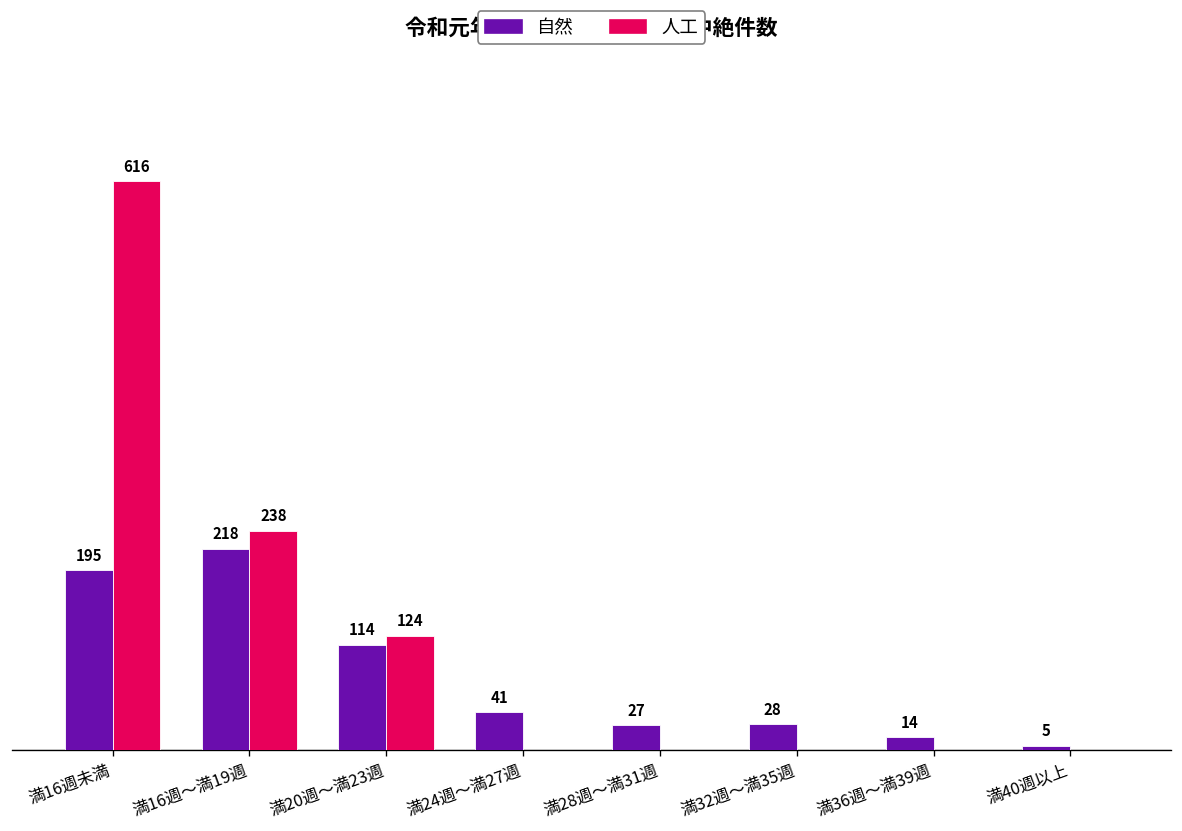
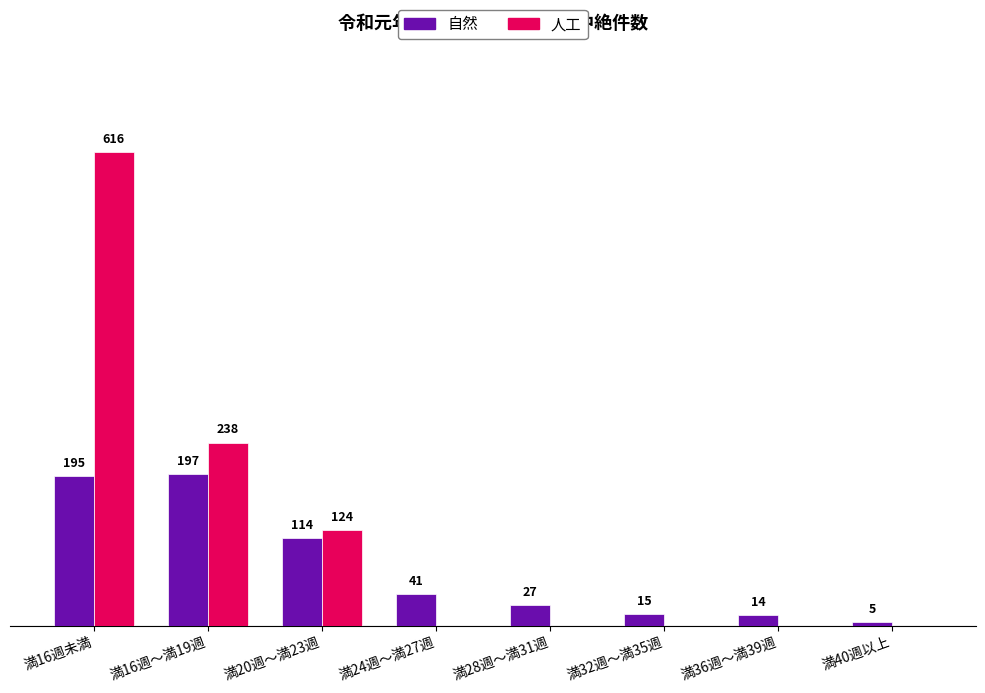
  {
    "自然": {
      "満16週未満": 195,
-     "満16週～満19週": 218,
+     "満16週～満19週": 197,
      "満20週～満23週": 114,
      "満24週～満27週": 41,
      "満28週～満31週": 27,
-     "満32週～満35週": 28,
+     "満32週～満35週": 15,
      "満36週～満39週": 14,
      "満40週以上": 5
    },
    "人工": {
      "満16週未満": 616,
      "満16週～満19週": 238,
      "満20週～満23週": 124
    }
  }
